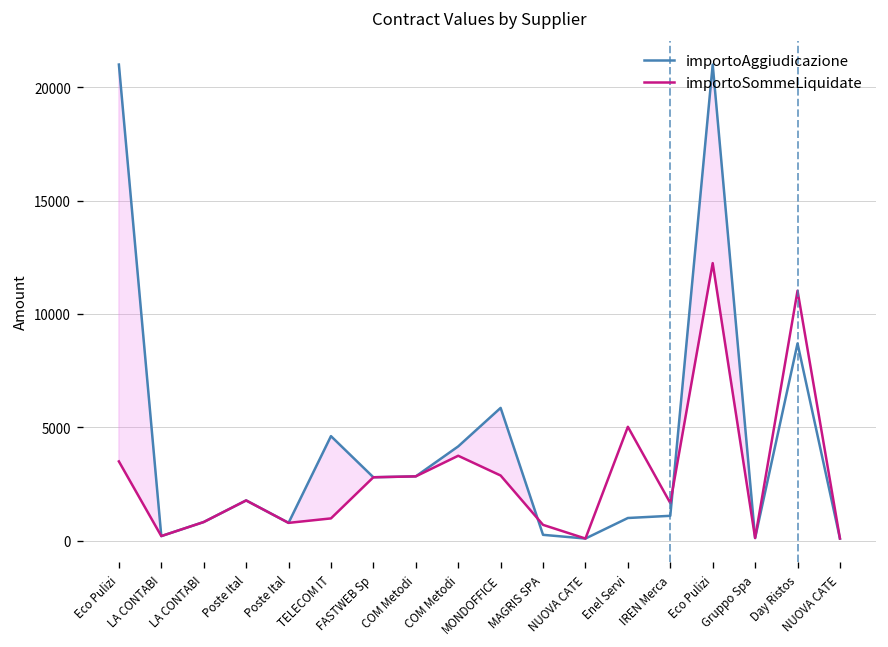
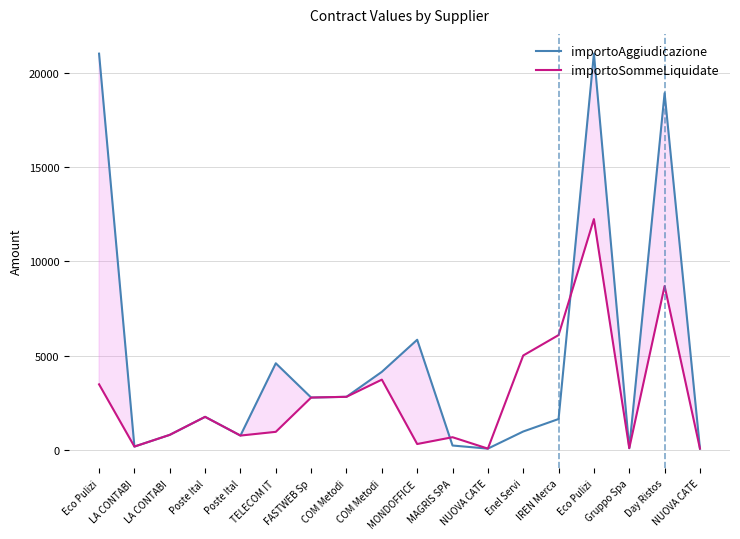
  {
    "importoAggiudicazione": {
      "TELECOM IT": 4600,
      "MONDOFFICE": 5900,
      "MAGRIS SPA": 300,
      "Enel Servi": 1000,
-     "IREN Merca": 1100,
-     "Day Ristos": 8700
+     "IREN Merca": 1700,
+     "Day Ristos": 18900
    },
    "importoSommeLiquidate": {
      "TELECOM IT": 1000,
-     "MONDOFFICE": 2900,
+     "MONDOFFICE": 300,
      "MAGRIS SPA": 700,
      "Enel Servi": 5000,
-     "IREN Merca": 1700,
-     "Day Ristos": 11000
+     "IREN Merca": 6100,
+     "Day Ristos": 8700
    }
  }
